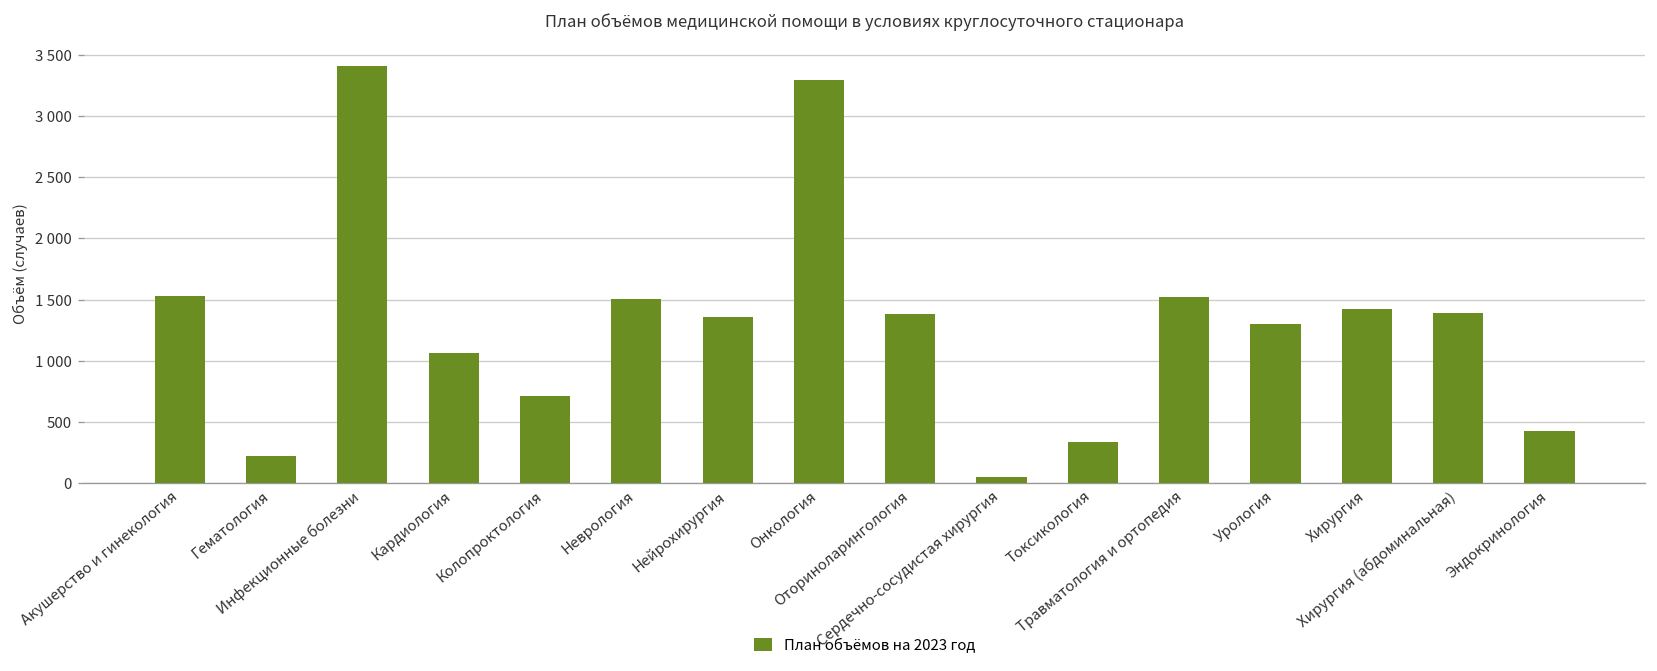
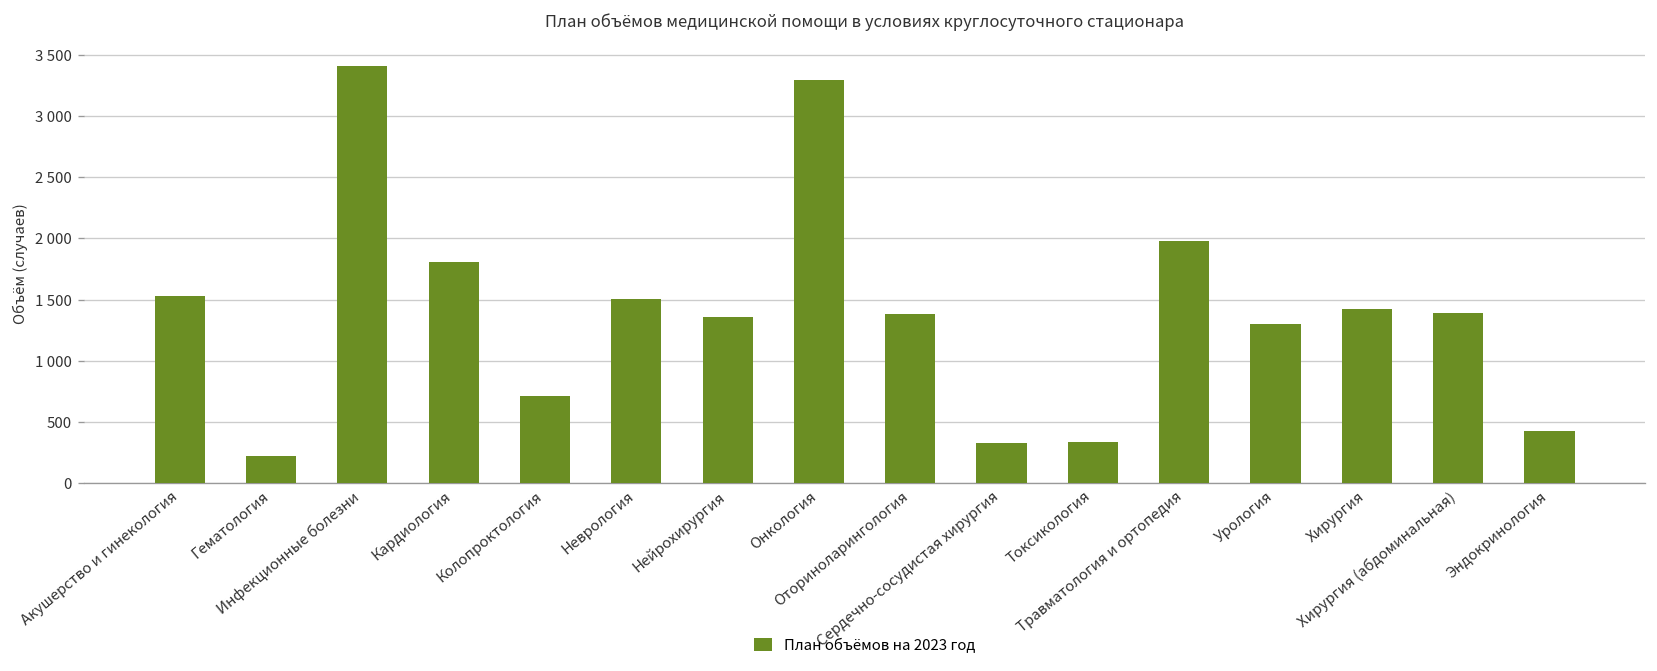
  {
    "Акушерство и гинекология": 1530,
    "Гематология": 220,
    "Инфекционные болезни": 3410,
-   "Кардиология": 1070,
+   "Кардиология": 1810,
    "Колопроктология": 710,
    "Неврология": 1510,
    "Нейрохирургия": 1360,
    "Онкология": 3290,
    "Оториноларингология": 1390,
-   "Сердечно-сосудистая хирургия": 50,
+   "Сердечно-сосудистая хирургия": 330,
    "Токсикология": 340,
-   "Травматология и ортопедия": 1520,
+   "Травматология и ортопедия": 1980,
    "Урология": 1300,
    "Хирургия": 1420,
    "Хирургия (абдоминальная)": 1390,
    "Эндокринология": 430
  }
